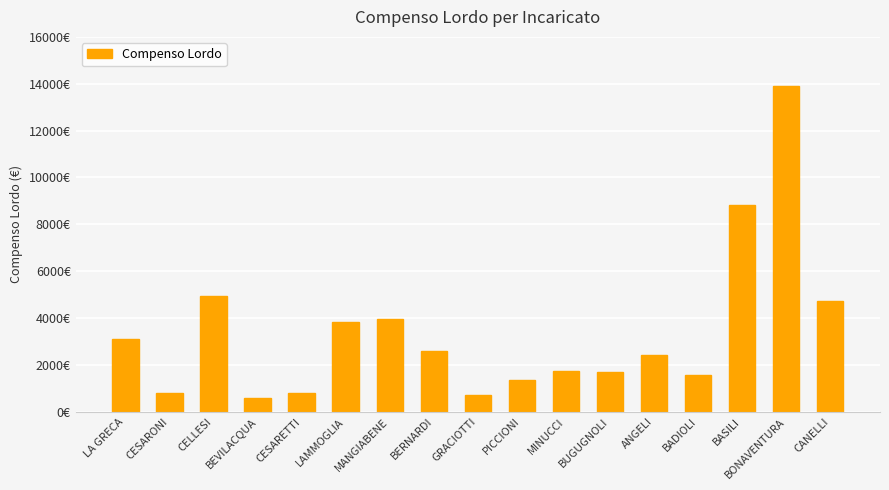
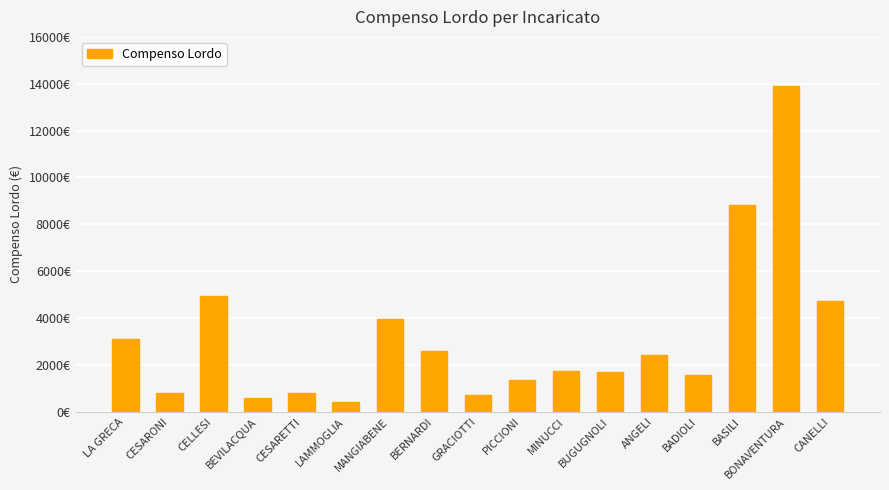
  {
    "LA GRECA": "3100€",
    "CESARONI": "800€",
    "CELLESI": "5000€",
    "BEVILACQUA": "600€",
    "CESARETTI": "800€",
-   "LAMMOGLIA": "3800€",
+   "LAMMOGLIA": "400€",
    "MANGIABENE": "4000€",
    "BERNARDI": "2600€",
    "GRACIOTTI": "700€",
    "PICCIONI": "1400€",
    "MINUCCI": "1800€",
    "BUGUGNOLI": "1700€",
    "ANGELI": "2400€",
    "BADIOLI": "1600€",
    "BASILI": "8800€",
    "BONAVENTURA": "13900€",
    "CANELLI": "4700€"
  }
